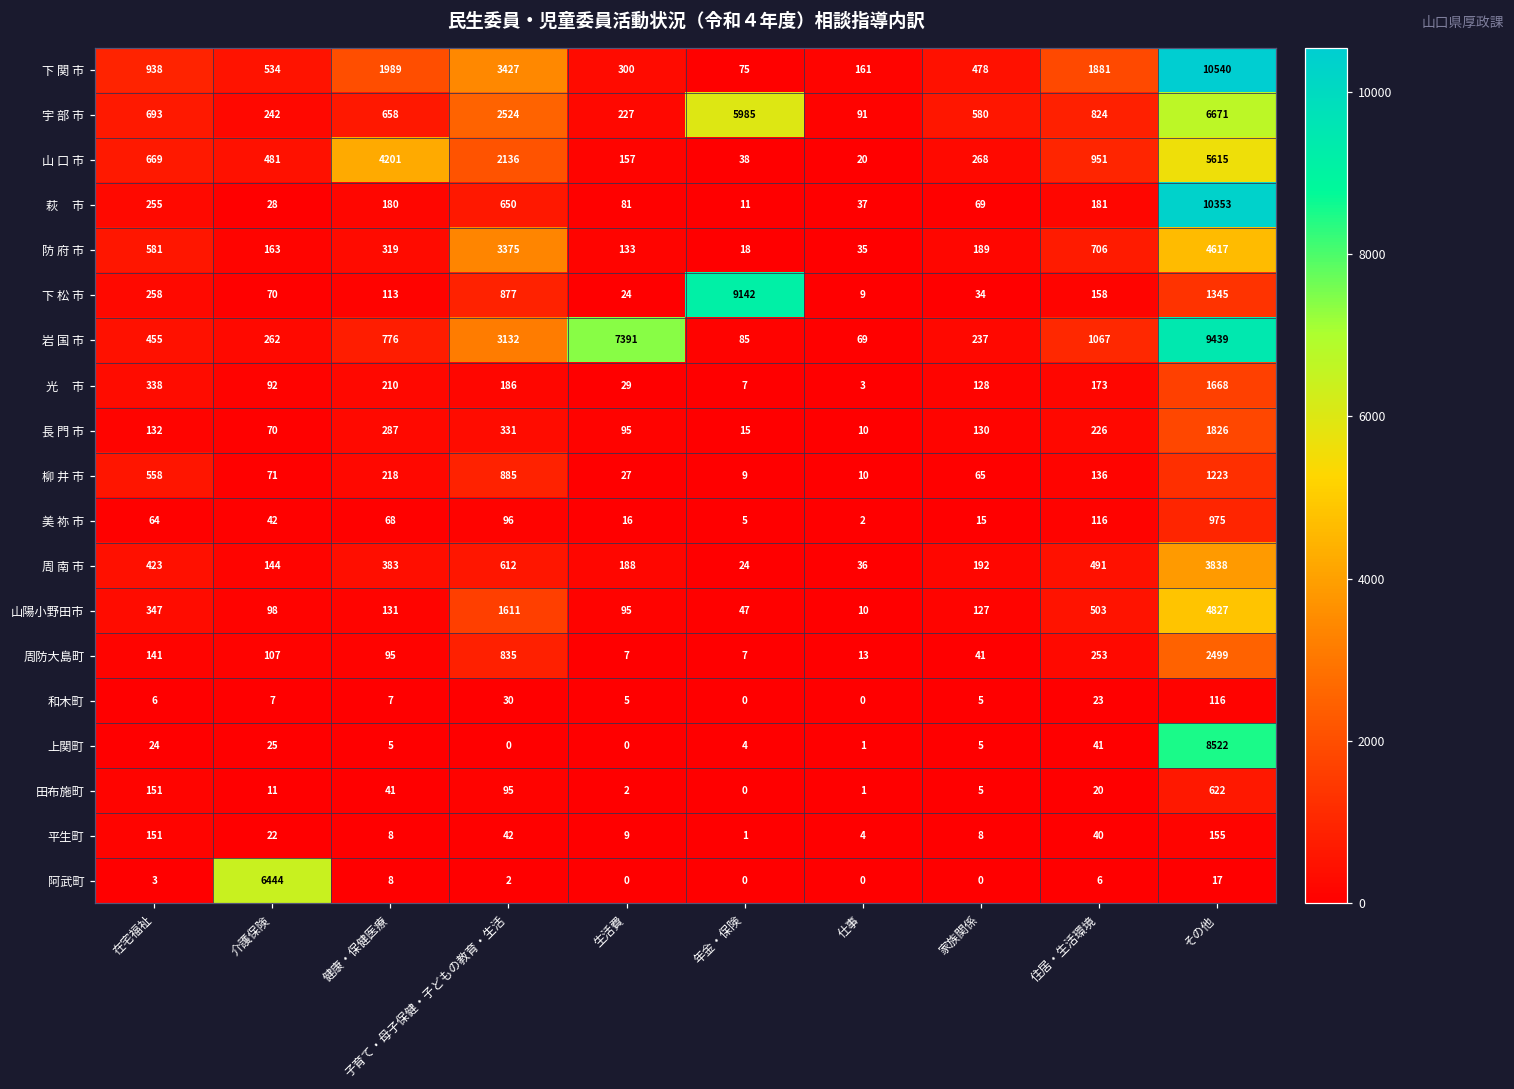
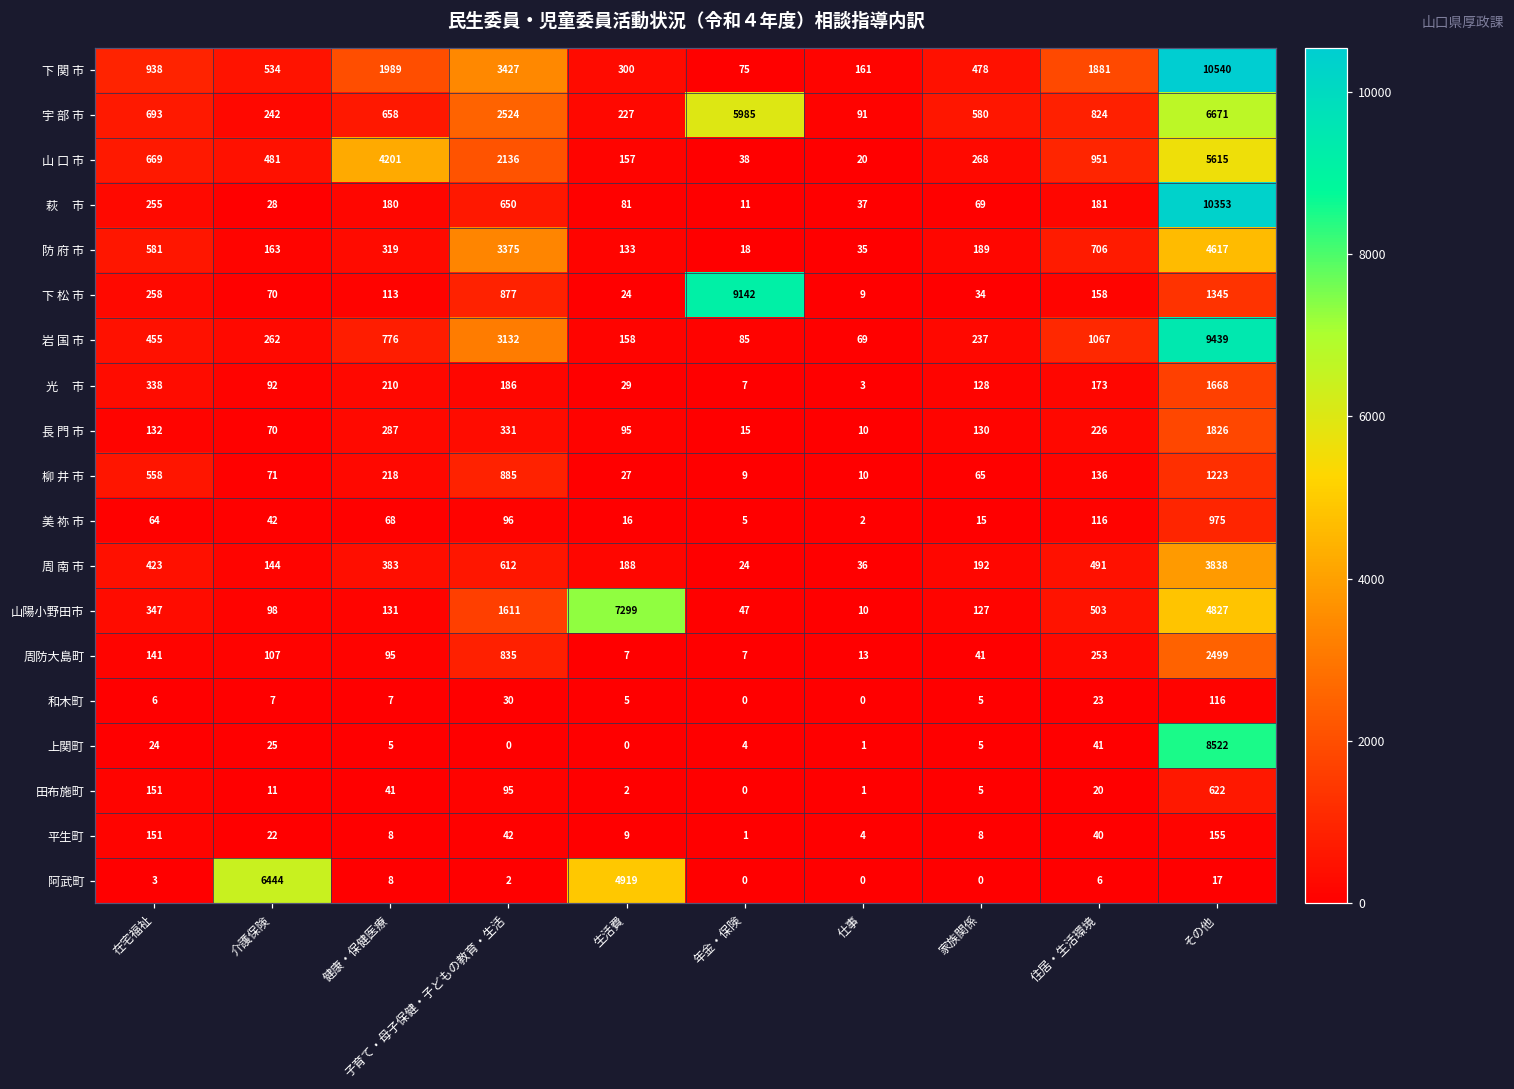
  {
    "下 関 市": {
      "在宅福祉": 938,
      "介護保険": 534,
      "健康・保健医療": 1989,
      "子育て・母子保健・子どもの教育・生活": 3427,
      "生活費": 300,
      "年金・保険": 75,
      "仕事": 161,
      "家族関係": 478,
      "住居・生活環境": 1881,
      "その他": 10540
    },
    "宇 部 市": {
      "在宅福祉": 693,
      "介護保険": 242,
      "健康・保健医療": 658,
      "子育て・母子保健・子どもの教育・生活": 2524,
      "生活費": 227,
      "年金・保険": 5985,
      "仕事": 91,
      "家族関係": 580,
      "住居・生活環境": 824,
      "その他": 6671
    },
    "山 口 市": {
      "在宅福祉": 669,
      "介護保険": 481,
      "健康・保健医療": 4201,
      "子育て・母子保健・子どもの教育・生活": 2136,
      "生活費": 157,
      "年金・保険": 38,
      "仕事": 20,
      "家族関係": 268,
      "住居・生活環境": 951,
      "その他": 5615
    },
    "萩 市": {
      "在宅福祉": 255,
      "介護保険": 28,
      "健康・保健医療": 180,
      "子育て・母子保健・子どもの教育・生活": 650,
      "生活費": 81,
      "年金・保険": 11,
      "仕事": 37,
      "家族関係": 69,
      "住居・生活環境": 181,
      "その他": 10353
    },
    "防 府 市": {
      "在宅福祉": 581,
      "介護保険": 163,
      "健康・保健医療": 319,
      "子育て・母子保健・子どもの教育・生活": 3375,
      "生活費": 133,
      "年金・保険": 18,
      "仕事": 35,
      "家族関係": 189,
      "住居・生活環境": 706,
      "その他": 4617
    },
    "下 松 市": {
      "在宅福祉": 258,
      "介護保険": 70,
      "健康・保健医療": 113,
      "子育て・母子保健・子どもの教育・生活": 877,
      "生活費": 24,
      "年金・保険": 9142,
      "仕事": 9,
      "家族関係": 34,
      "住居・生活環境": 158,
      "その他": 1345
    },
    "岩 国 市": {
      "在宅福祉": 455,
      "介護保険": 262,
      "健康・保健医療": 776,
      "子育て・母子保健・子どもの教育・生活": 3132,
-     "生活費": 7391,
+     "生活費": 158,
      "年金・保険": 85,
      "仕事": 69,
      "家族関係": 237,
      "住居・生活環境": 1067,
      "その他": 9439
    },
    "光 市": {
      "在宅福祉": 338,
      "介護保険": 92,
      "健康・保健医療": 210,
      "子育て・母子保健・子どもの教育・生活": 186,
      "生活費": 29,
      "年金・保険": 7,
      "仕事": 3,
      "家族関係": 128,
      "住居・生活環境": 173,
      "その他": 1668
    },
    "長 門 市": {
      "在宅福祉": 132,
      "介護保険": 70,
      "健康・保健医療": 287,
      "子育て・母子保健・子どもの教育・生活": 331,
      "生活費": 95,
      "年金・保険": 15,
      "仕事": 10,
      "家族関係": 130,
      "住居・生活環境": 226,
      "その他": 1826
    },
    "柳 井 市": {
      "在宅福祉": 558,
      "介護保険": 71,
      "健康・保健医療": 218,
      "子育て・母子保健・子どもの教育・生活": 885,
      "生活費": 27,
      "年金・保険": 9,
      "仕事": 10,
      "家族関係": 65,
      "住居・生活環境": 136,
      "その他": 1223
    },
    "美 祢 市": {
      "在宅福祉": 64,
      "介護保険": 42,
      "健康・保健医療": 68,
      "子育て・母子保健・子どもの教育・生活": 96,
      "生活費": 16,
      "年金・保険": 5,
      "仕事": 2,
      "家族関係": 15,
      "住居・生活環境": 116,
      "その他": 975
    },
    "周 南 市": {
      "在宅福祉": 423,
      "介護保険": 144,
      "健康・保健医療": 383,
      "子育て・母子保健・子どもの教育・生活": 612,
      "生活費": 188,
      "年金・保険": 24,
      "仕事": 36,
      "家族関係": 192,
      "住居・生活環境": 491,
      "その他": 3838
    },
    "山陽小野田市": {
      "在宅福祉": 347,
      "介護保険": 98,
      "健康・保健医療": 131,
      "子育て・母子保健・子どもの教育・生活": 1611,
-     "生活費": 95,
+     "生活費": 7299,
      "年金・保険": 47,
      "仕事": 10,
      "家族関係": 127,
      "住居・生活環境": 503,
      "その他": 4827
    },
    "周防大島町": {
      "在宅福祉": 141,
      "介護保険": 107,
      "健康・保健医療": 95,
      "子育て・母子保健・子どもの教育・生活": 835,
      "生活費": 7,
      "年金・保険": 7,
      "仕事": 13,
      "家族関係": 41,
      "住居・生活環境": 253,
      "その他": 2499
    },
    "和木町": {
      "在宅福祉": 6,
      "介護保険": 7,
      "健康・保健医療": 7,
      "子育て・母子保健・子どもの教育・生活": 30,
      "生活費": 5,
      "年金・保険": 0,
      "仕事": 0,
      "家族関係": 5,
      "住居・生活環境": 23,
      "その他": 116
    },
    "上関町": {
      "在宅福祉": 24,
      "介護保険": 25,
      "健康・保健医療": 5,
      "子育て・母子保健・子どもの教育・生活": 0,
      "生活費": 0,
      "年金・保険": 4,
      "仕事": 1,
      "家族関係": 5,
      "住居・生活環境": 41,
      "その他": 8522
    },
    "田布施町": {
      "在宅福祉": 151,
      "介護保険": 11,
      "健康・保健医療": 41,
      "子育て・母子保健・子どもの教育・生活": 95,
      "生活費": 2,
      "年金・保険": 0,
      "仕事": 1,
      "家族関係": 5,
      "住居・生活環境": 20,
      "その他": 622
    },
    "平生町": {
      "在宅福祉": 151,
      "介護保険": 22,
      "健康・保健医療": 8,
      "子育て・母子保健・子どもの教育・生活": 42,
      "生活費": 9,
      "年金・保険": 1,
      "仕事": 4,
      "家族関係": 8,
      "住居・生活環境": 40,
      "その他": 155
    },
    "阿武町": {
      "在宅福祉": 3,
      "介護保険": 6444,
      "健康・保健医療": 8,
      "子育て・母子保健・子どもの教育・生活": 2,
-     "生活費": 0,
+     "生活費": 4919,
      "年金・保険": 0,
      "仕事": 0,
      "家族関係": 0,
      "住居・生活環境": 6,
      "その他": 17
    }
  }
